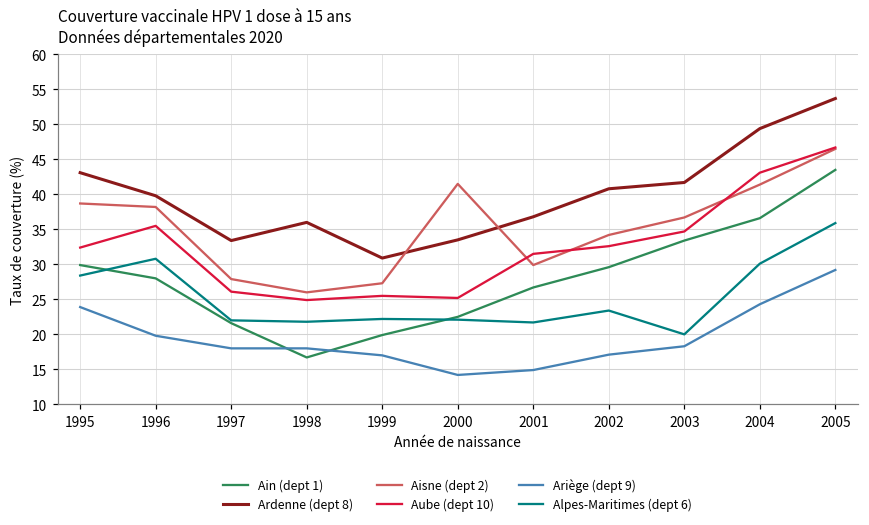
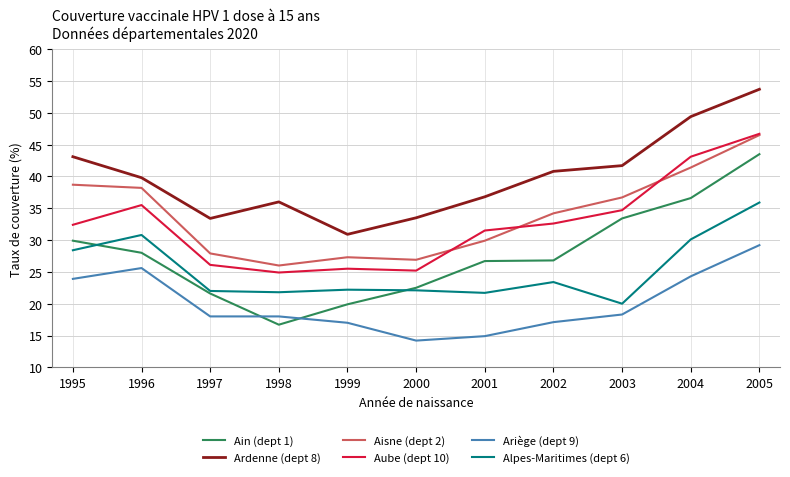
  {
    "Ain (dept 1)": {
      "1995": 30,
      "1996": 28,
      "1997": 22,
      "1998": 17,
      "1999": 20,
      "2000": 23,
      "2001": 27,
-     "2002": 30,
+     "2002": 27,
      "2003": 33,
      "2004": 37,
      "2005": 44
    },
    "Ardenne (dept 8)": {
      "1995": 43,
      "1996": 40,
      "1997": 33,
      "1998": 36,
      "1999": 31,
      "2000": 34,
      "2001": 37,
      "2002": 41,
      "2003": 42,
      "2004": 49,
      "2005": 54
    },
    "Aisne (dept 2)": {
      "1995": 39,
      "1996": 38,
      "1997": 28,
      "1998": 26,
      "1999": 27,
-     "2000": 42,
+     "2000": 27,
      "2001": 30,
      "2002": 34,
      "2003": 37,
      "2004": 41
    },
    "Aube (dept 10)": {
      "1995": 32,
      "1996": 36,
      "1997": 26,
      "1998": 25,
      "1999": 26,
      "2000": 25,
      "2001": 32,
      "2002": 33,
      "2003": 35,
      "2004": 43
    },
    "Ariège (dept 9)": {
      "1995": 24,
-     "1996": 20,
+     "1996": 26,
      "1997": 18,
      "1998": 18,
      "1999": 17,
      "2000": 14,
      "2001": 15,
      "2002": 17,
      "2003": 18,
      "2004": 24,
      "2005": 29
    },
    "Alpes-Maritimes (dept 6)": {
      "1995": 28,
      "1996": 31,
      "1997": 22,
      "1998": 22,
      "1999": 22,
      "2000": 22,
      "2001": 22,
      "2002": 23,
      "2003": 20,
      "2004": 30,
      "2005": 36
    }
  }
